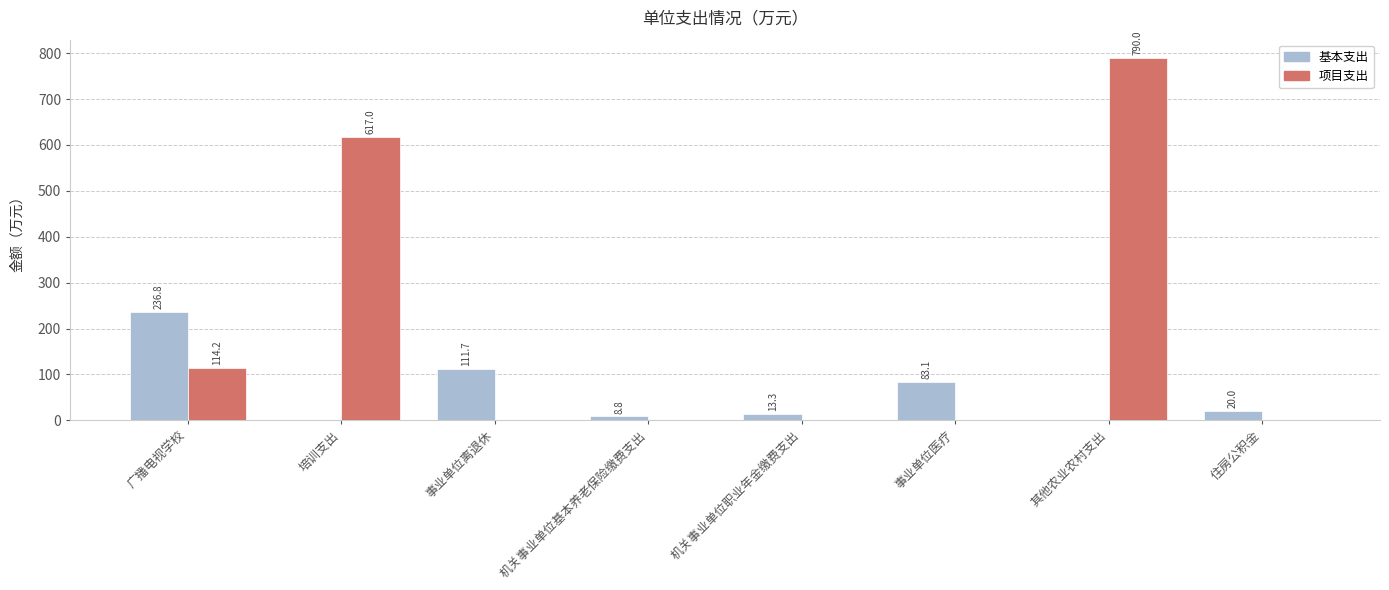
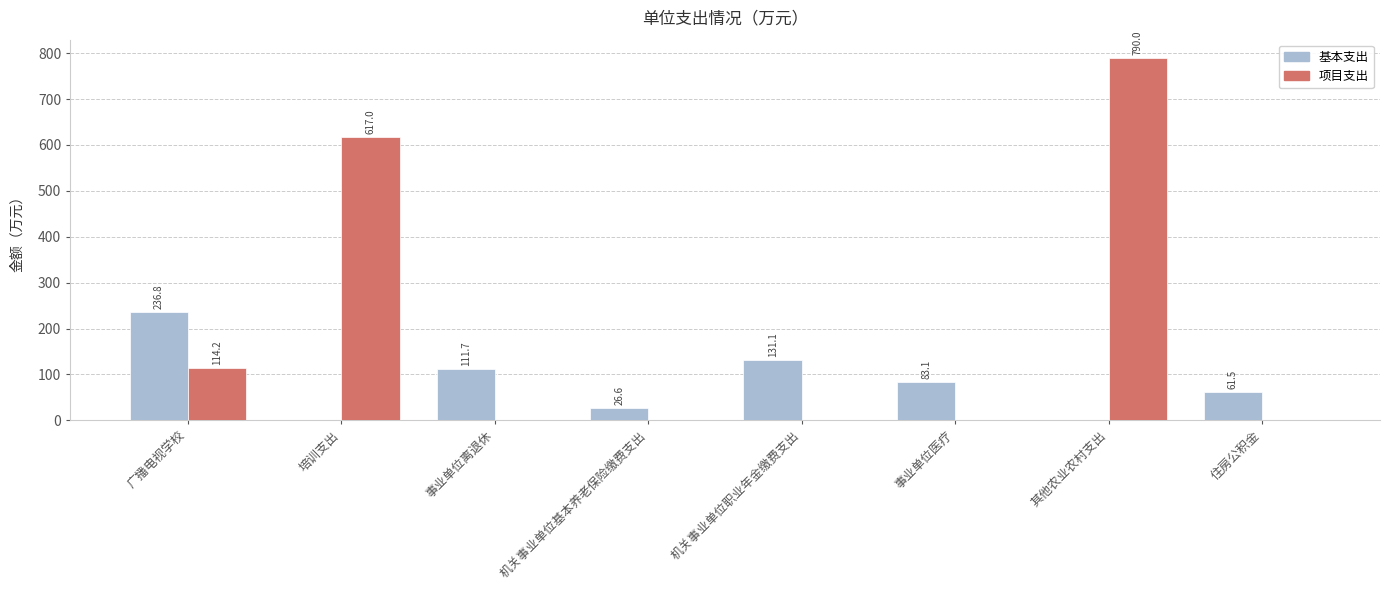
  {
    "基本支出": {
      "广播电视学校": 236.8,
      "事业单位离退休": 111.7,
-     "机关事业单位基本养老保险缴费支出": 8.8,
-     "机关事业单位职业年金缴费支出": 13.3,
+     "机关事业单位基本养老保险缴费支出": 26.6,
+     "机关事业单位职业年金缴费支出": 131.1,
      "事业单位医疗": 83.1,
-     "住房公积金": 20.0
+     "住房公积金": 61.5
    },
    "项目支出": {
      "广播电视学校": 114.2,
      "培训支出": 617.0,
      "其他农业农村支出": 790.0
    }
  }
